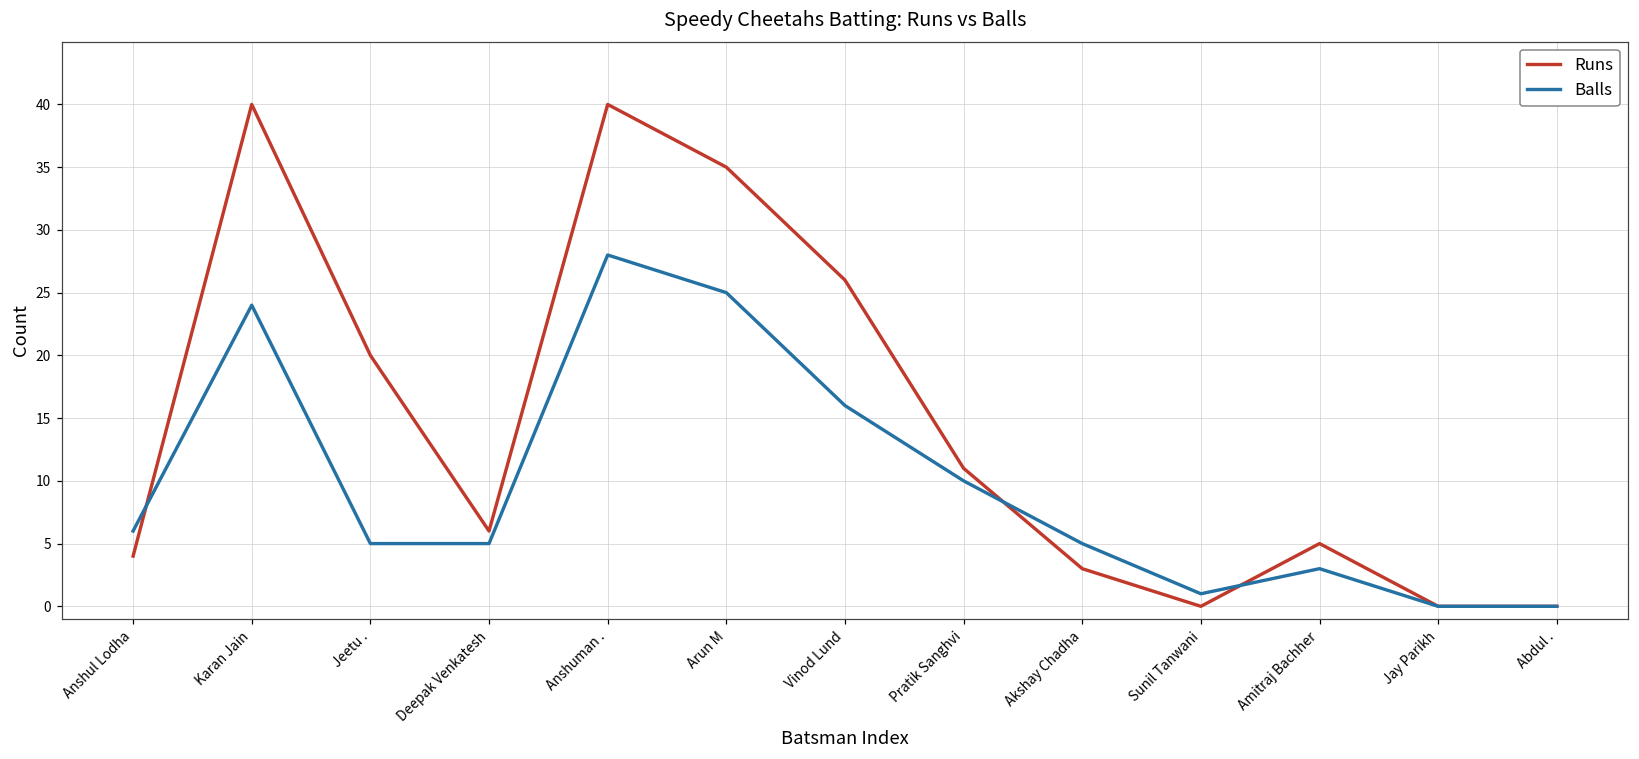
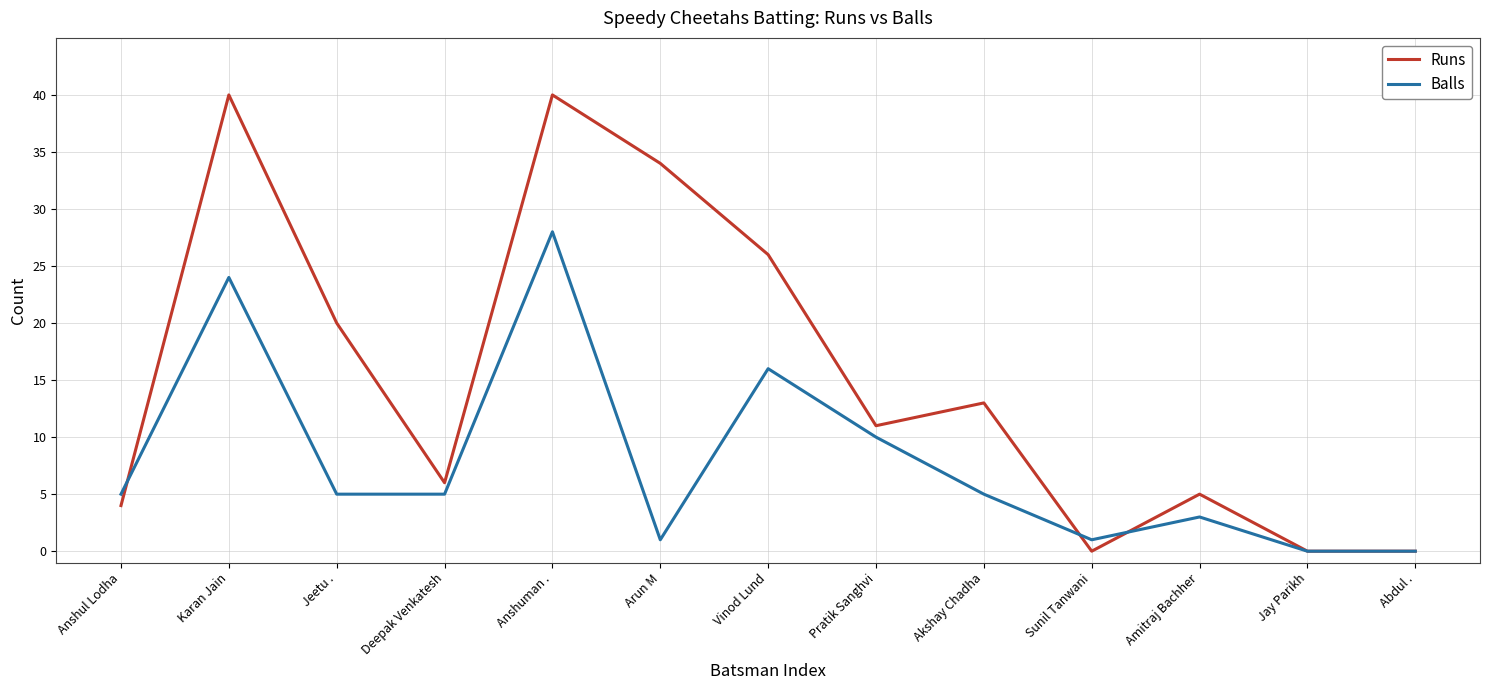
  {
    "Runs": {
      "Anshul Lodha": 4,
      "Karan Jain": 40,
      "Jeetu .": 20,
      "Deepak Venkatesh": 6,
      "Anshuman .": 40,
-     "Arun M": 35,
+     "Arun M": 34,
      "Vinod Lund": 26,
      "Pratik Sanghvi": 11,
-     "Akshay Chadha": 3,
+     "Akshay Chadha": 13,
      "Sunil Tanwani": 0,
      "Amitraj Bachher": 5
    },
    "Balls": {
-     "Anshul Lodha": 6,
+     "Anshul Lodha": 5,
      "Karan Jain": 24,
      "Jeetu .": 5,
      "Deepak Venkatesh": 5,
      "Anshuman .": 28,
-     "Arun M": 25,
+     "Arun M": 1,
      "Vinod Lund": 16,
      "Pratik Sanghvi": 10,
      "Akshay Chadha": 5,
      "Sunil Tanwani": 1,
      "Amitraj Bachher": 3
    }
  }
